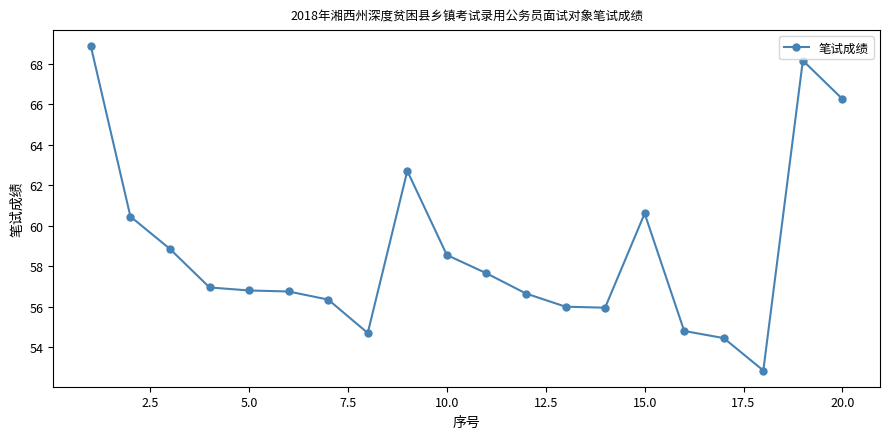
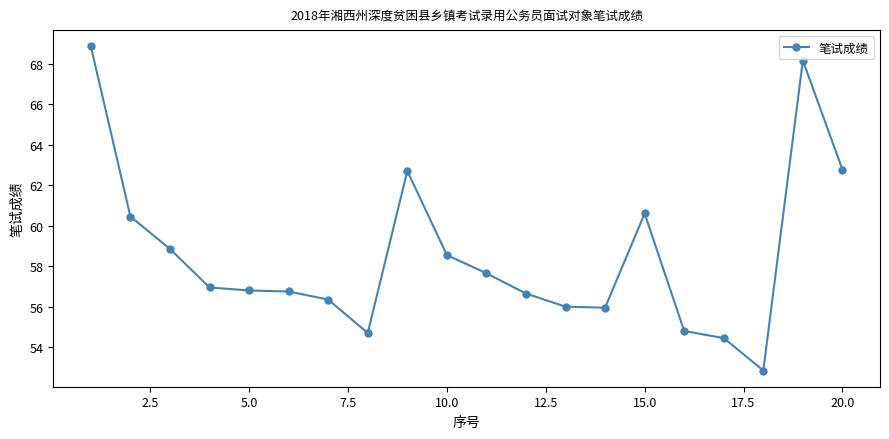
  {
    "5.0": 56.8,
    "10.0": 58.6,
    "15.0": 60.6,
-   "20.0": 66.3
+   "20.0": 62.8
  }
